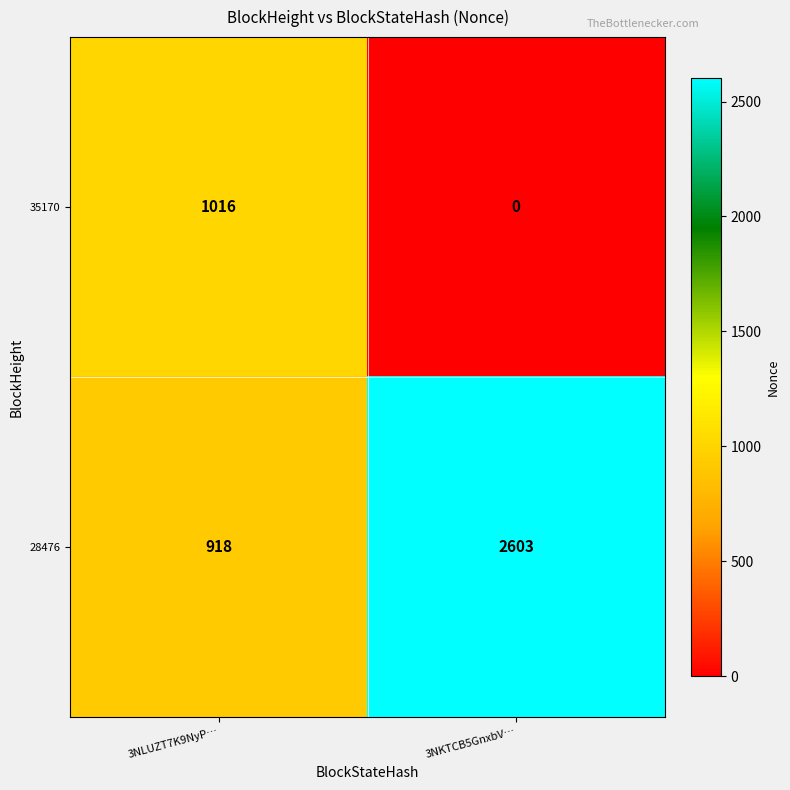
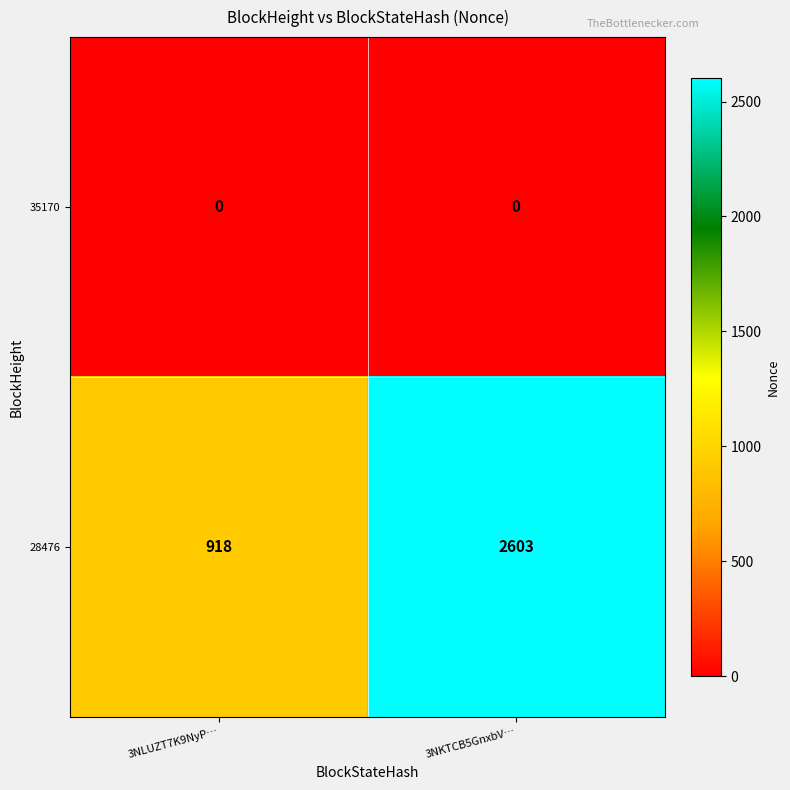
  {
    "35170": {
-     "3NLUZT7K9NyP…": 1016,
+     "3NLUZT7K9NyP…": 0,
      "3NKTCB5GnxbV…": 0
    },
    "28476": {
      "3NLUZT7K9NyP…": 918,
      "3NKTCB5GnxbV…": 2603
    }
  }
